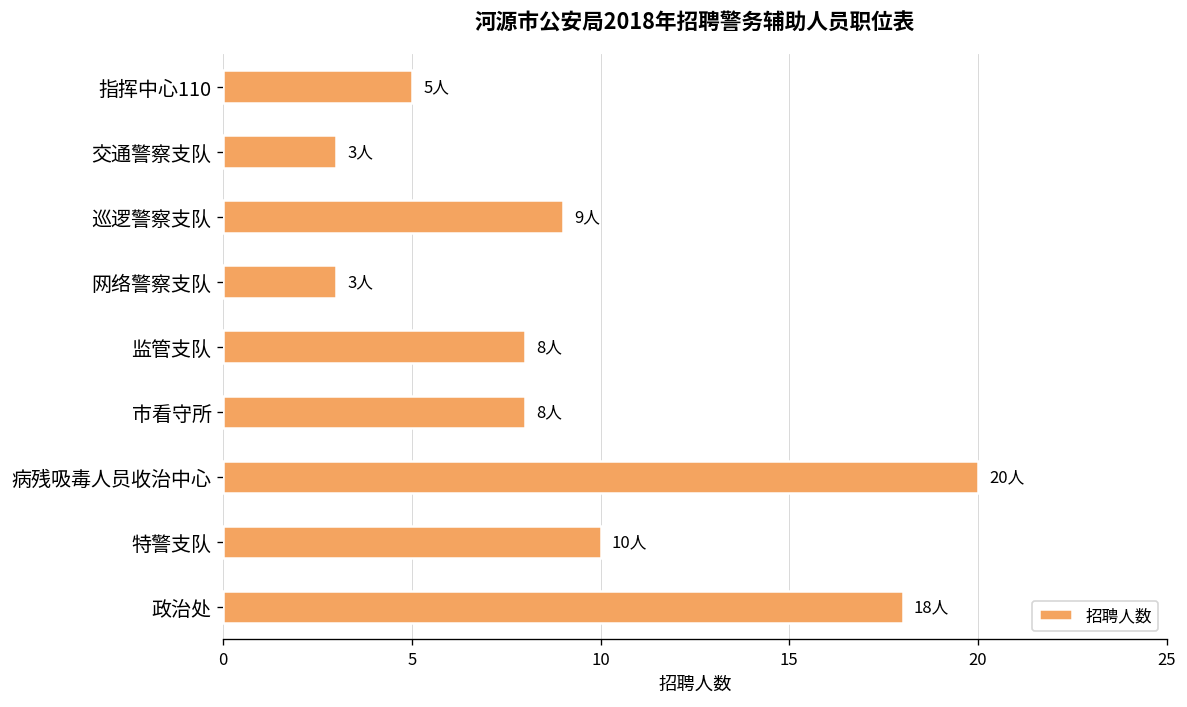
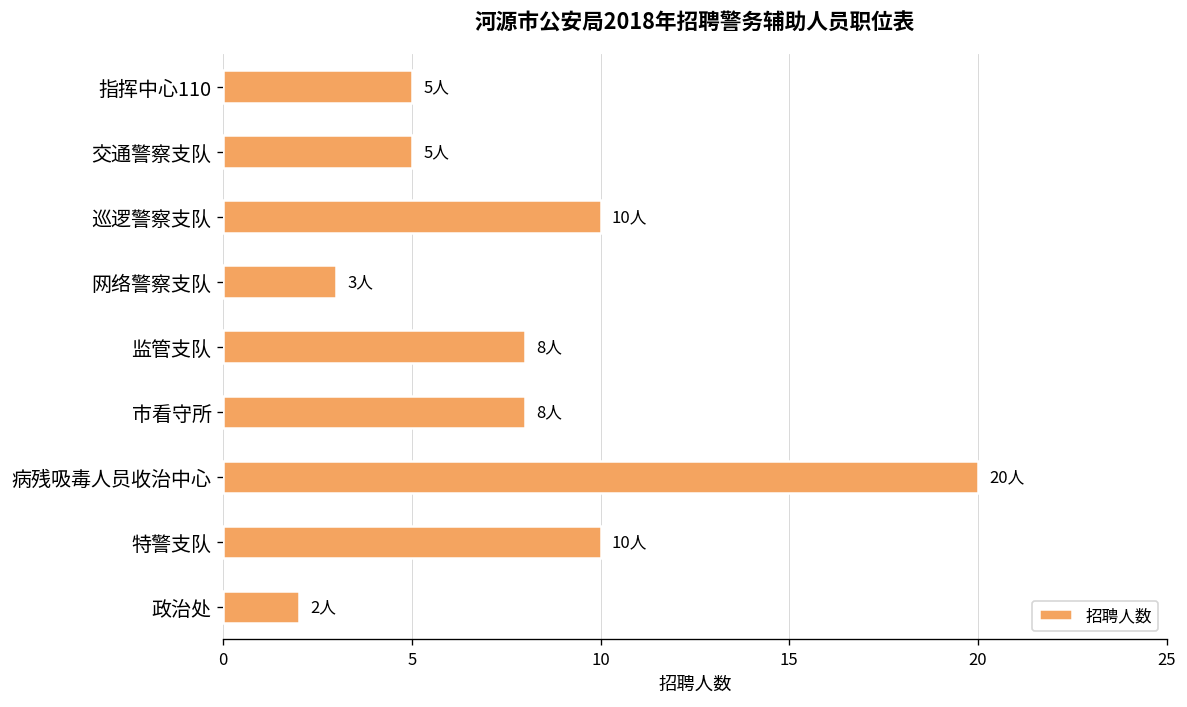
  {
    "指挥中心110": "5人",
-   "交通警察支队": "3人",
-   "巡逻警察支队": "9人",
+   "交通警察支队": "5人",
+   "巡逻警察支队": "10人",
    "网络警察支队": "3人",
    "监管支队": "8人",
    "市看守所": "8人",
    "病残吸毒人员收治中心": "20人",
    "特警支队": "10人",
-   "政治处": "18人"
+   "政治处": "2人"
  }
